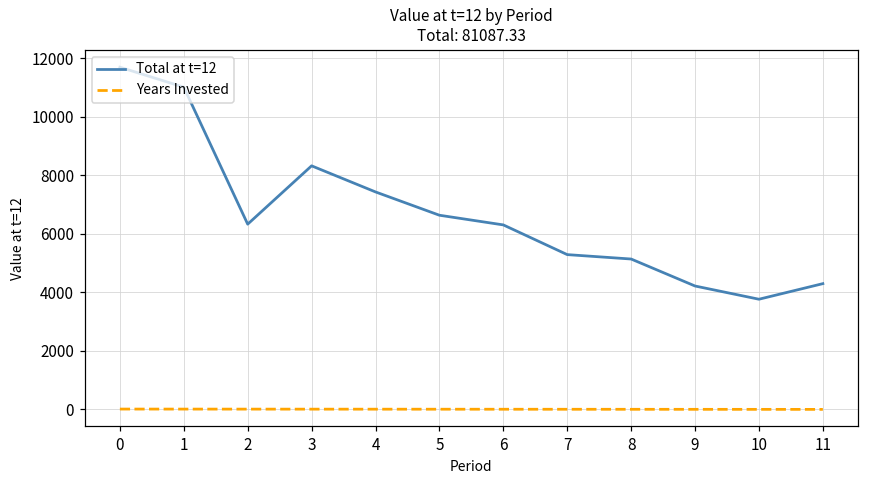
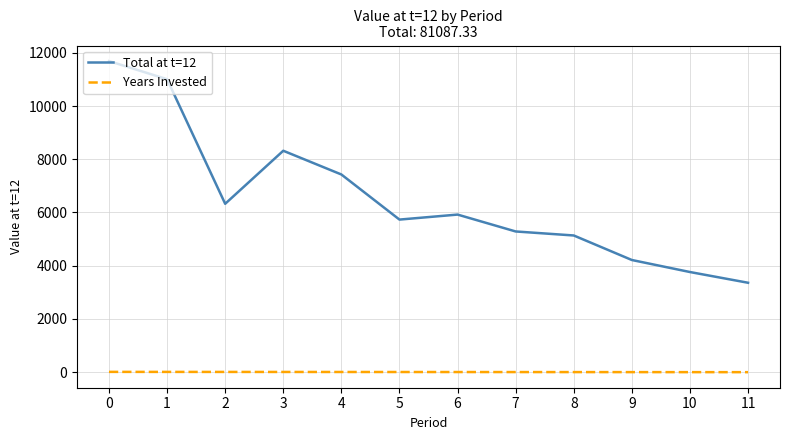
  {
    "Total at t=12": {
      "2": 6300,
      "3": 8300,
      "4": 7400,
-     "5": 6600,
-     "6": 6300,
+     "5": 5700,
+     "6": 5900,
      "7": 5300,
      "8": 5100,
      "9": 4200,
      "10": 3800,
-     "11": 4300
+     "11": 3400
    },
    "Years Invested": {
      "0": 0,
      "1": 0,
      "2": 0,
      "3": 0,
      "4": 0,
      "5": 0,
      "6": 0,
      "7": 0,
      "8": 0,
      "9": 0,
      "10": 0,
      "11": 0
    }
  }
